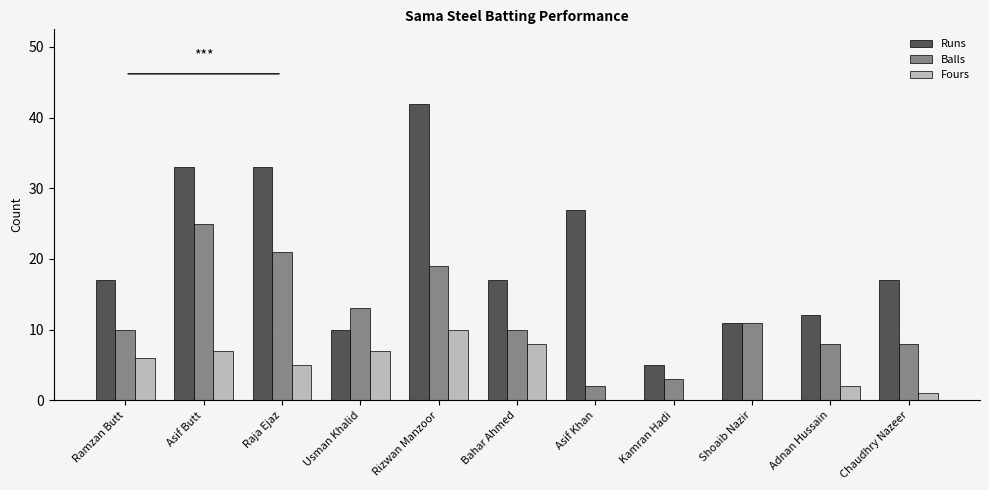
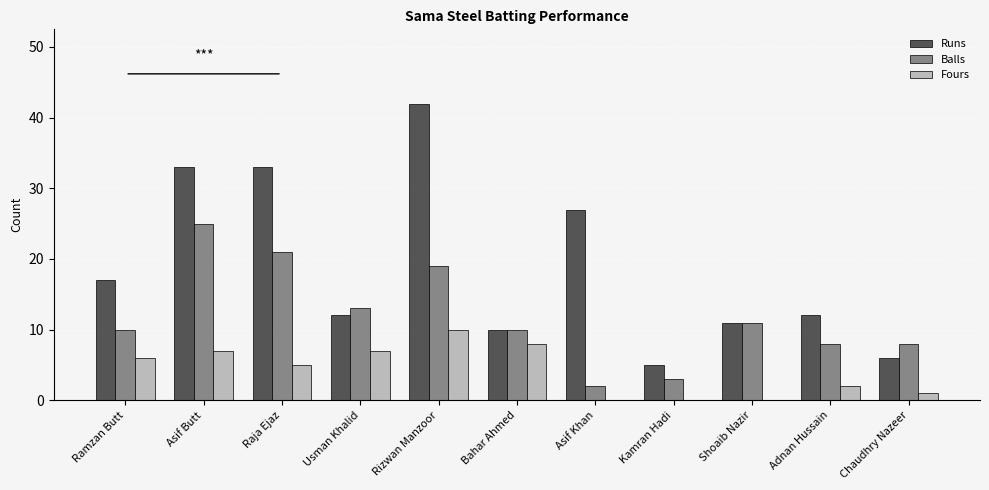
  {
    "Runs": {
      "Ramzan Butt": 17,
      "Asif Butt": 33,
      "Raja Ejaz": 33,
-     "Usman Khalid": 10,
+     "Usman Khalid": 12,
      "Rizwan Manzoor": 42,
-     "Bahar Ahmed": 17,
+     "Bahar Ahmed": 10,
      "Asif Khan": 27,
      "Kamran Hadi": 5,
      "Shoaib Nazir": 11,
      "Adnan Hussain": 12,
-     "Chaudhry Nazeer": 17
+     "Chaudhry Nazeer": 6
    },
    "Balls": {
      "Ramzan Butt": 10,
      "Asif Butt": 25,
      "Raja Ejaz": 21,
      "Usman Khalid": 13,
      "Rizwan Manzoor": 19,
      "Bahar Ahmed": 10,
      "Asif Khan": 2,
      "Kamran Hadi": 3,
      "Shoaib Nazir": 11,
      "Adnan Hussain": 8,
      "Chaudhry Nazeer": 8
    },
    "Fours": {
      "Ramzan Butt": 6,
      "Asif Butt": 7,
      "Raja Ejaz": 5,
      "Usman Khalid": 7,
      "Rizwan Manzoor": 10,
      "Bahar Ahmed": 8,
      "Asif Khan": 0,
      "Kamran Hadi": 0,
      "Shoaib Nazir": 0,
      "Adnan Hussain": 2,
      "Chaudhry Nazeer": 1
    }
  }
